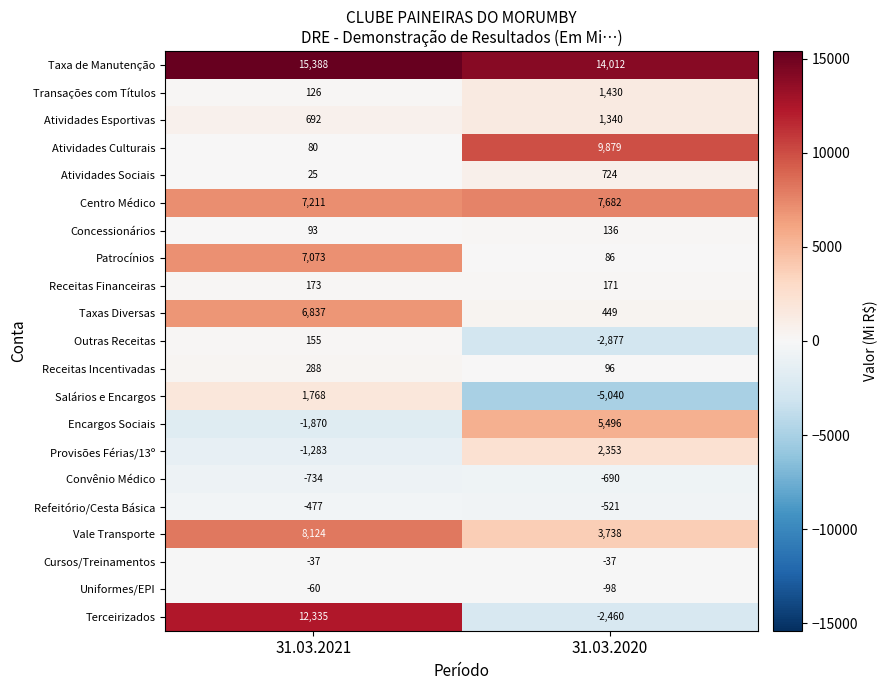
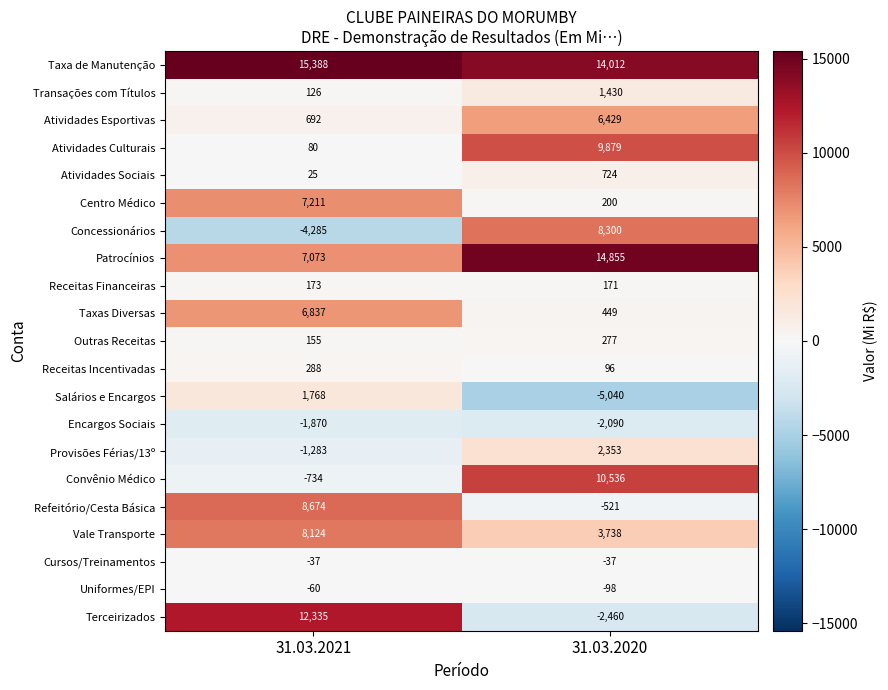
  {
    "Taxa de Manutenção": {
      "31.03.2021": "15,388",
      "31.03.2020": "14,012"
    },
    "Transações com Títulos": {
      "31.03.2021": "126",
      "31.03.2020": "1,430"
    },
    "Atividades Esportivas": {
      "31.03.2021": "692",
-     "31.03.2020": "1,340"
+     "31.03.2020": "6,429"
    },
    "Atividades Culturais": {
      "31.03.2021": "80",
      "31.03.2020": "9,879"
    },
    "Atividades Sociais": {
      "31.03.2021": "25",
      "31.03.2020": "724"
    },
    "Centro Médico": {
      "31.03.2021": "7,211",
-     "31.03.2020": "7,682"
+     "31.03.2020": "200"
    },
    "Concessionários": {
-     "31.03.2021": "93",
-     "31.03.2020": "136"
+     "31.03.2021": "-4,285",
+     "31.03.2020": "8,300"
    },
    "Patrocínios": {
      "31.03.2021": "7,073",
-     "31.03.2020": "86"
+     "31.03.2020": "14,855"
    },
    "Receitas Financeiras": {
      "31.03.2021": "173",
      "31.03.2020": "171"
    },
    "Taxas Diversas": {
      "31.03.2021": "6,837",
      "31.03.2020": "449"
    },
    "Outras Receitas": {
      "31.03.2021": "155",
-     "31.03.2020": "-2,877"
+     "31.03.2020": "277"
    },
    "Receitas Incentivadas": {
      "31.03.2021": "288",
      "31.03.2020": "96"
    },
    "Salários e Encargos": {
      "31.03.2021": "1,768",
      "31.03.2020": "-5,040"
    },
    "Encargos Sociais": {
      "31.03.2021": "-1,870",
-     "31.03.2020": "5,496"
+     "31.03.2020": "-2,090"
    },
    "Provisões Férias/13º": {
      "31.03.2021": "-1,283",
      "31.03.2020": "2,353"
    },
    "Convênio Médico": {
      "31.03.2021": "-734",
-     "31.03.2020": "-690"
+     "31.03.2020": "10,536"
    },
    "Refeitório/Cesta Básica": {
-     "31.03.2021": "-477",
+     "31.03.2021": "8,674",
      "31.03.2020": "-521"
    },
    "Vale Transporte": {
      "31.03.2021": "8,124",
      "31.03.2020": "3,738"
    },
    "Cursos/Treinamentos": {
      "31.03.2021": "-37",
      "31.03.2020": "-37"
    },
    "Uniformes/EPI": {
      "31.03.2021": "-60",
      "31.03.2020": "-98"
    },
    "Terceirizados": {
      "31.03.2021": "12,335",
      "31.03.2020": "-2,460"
    }
  }
